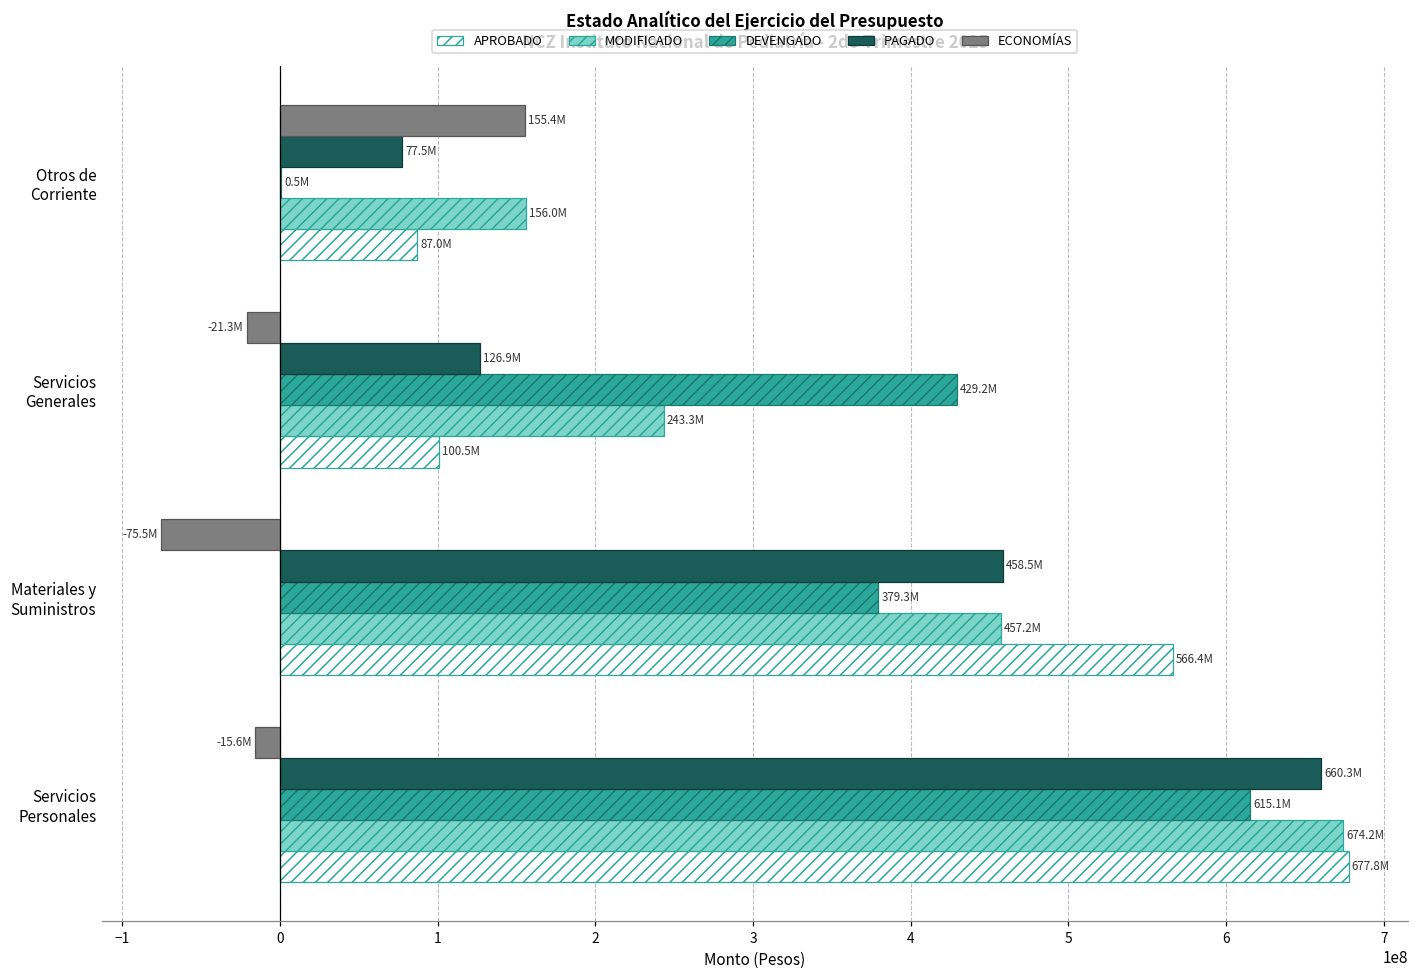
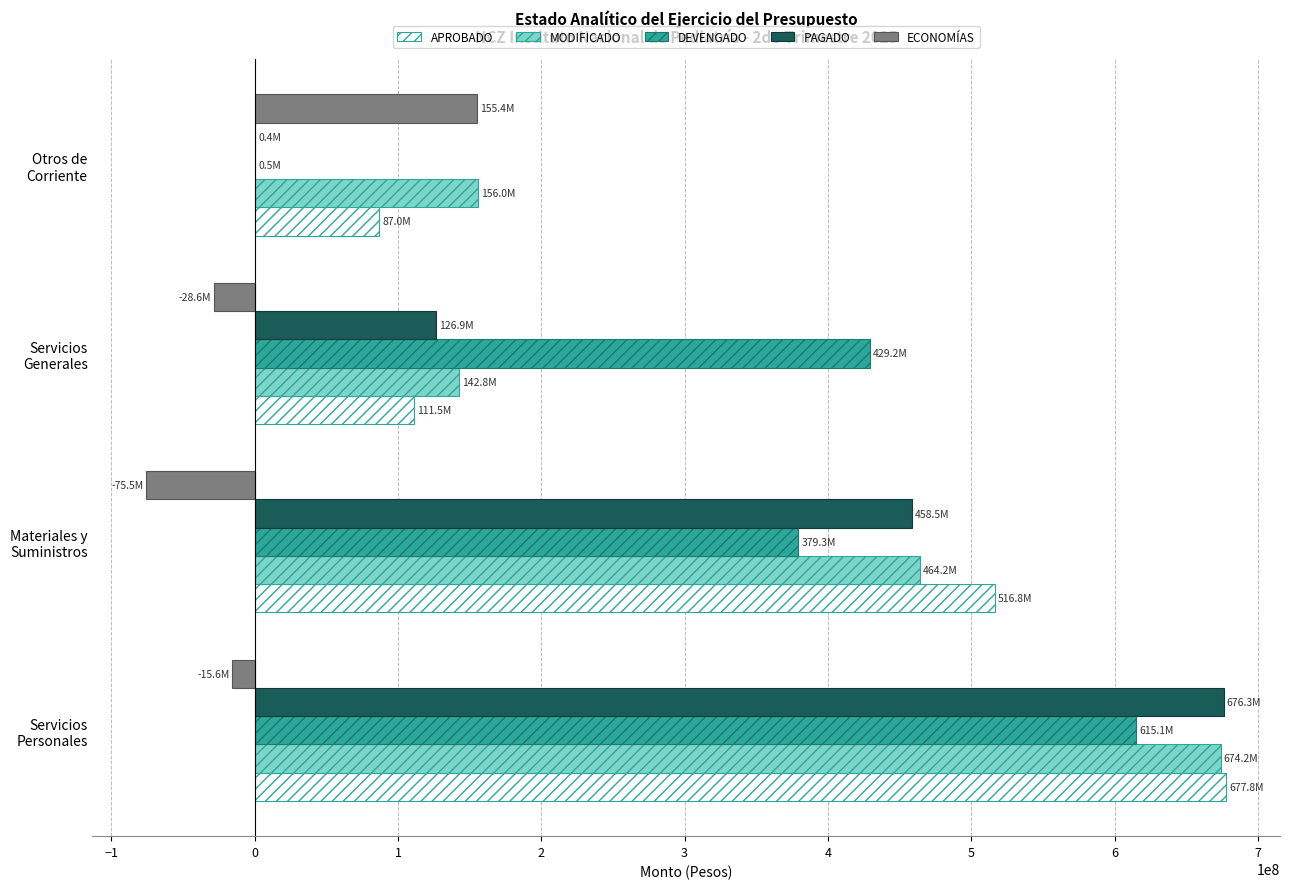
  {
    "APROBADO": {
      "Otros de Corriente": "87.0M",
-     "Servicios Generales": "100.5M",
-     "Materiales y Suministros": "566.4M",
+     "Servicios Generales": "111.5M",
+     "Materiales y Suministros": "516.8M",
      "Servicios Personales": "677.8M"
    },
    "MODIFICADO": {
      "Otros de Corriente": "156.0M",
-     "Servicios Generales": "243.3M",
-     "Materiales y Suministros": "457.2M",
+     "Servicios Generales": "142.8M",
+     "Materiales y Suministros": "464.2M",
      "Servicios Personales": "674.2M"
    },
    "DEVENGADO": {
      "Otros de Corriente": "0.5M",
      "Servicios Generales": "429.2M",
      "Materiales y Suministros": "379.3M",
      "Servicios Personales": "615.1M"
    },
    "PAGADO": {
-     "Otros de Corriente": "77.5M",
+     "Otros de Corriente": "0.4M",
      "Servicios Generales": "126.9M",
      "Materiales y Suministros": "458.5M",
-     "Servicios Personales": "660.3M"
+     "Servicios Personales": "676.3M"
    },
    "ECONOMÍAS": {
      "Otros de Corriente": "155.4M",
-     "Servicios Generales": "-21.3M",
+     "Servicios Generales": "-28.6M",
      "Materiales y Suministros": "-75.5M",
      "Servicios Personales": "-15.6M"
    }
  }
